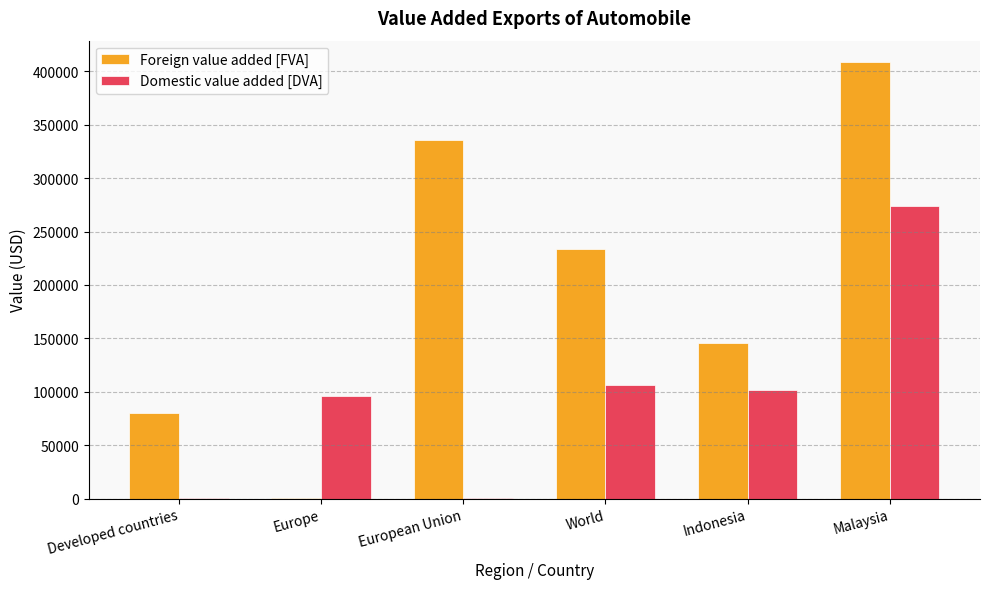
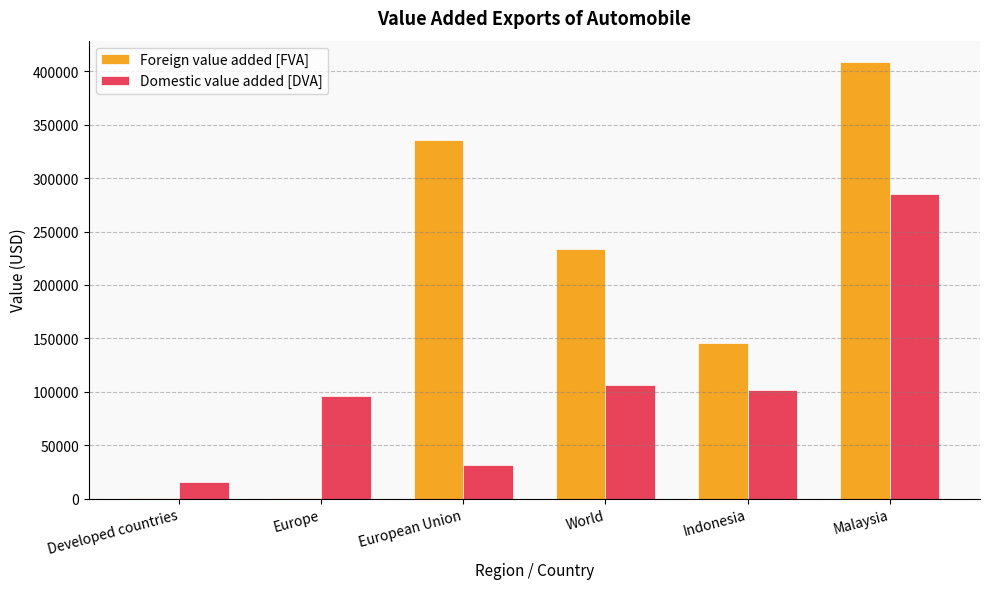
  {
    "Foreign value added [FVA]": {
-     "Developed countries": 80000,
+     "Developed countries": 1000,
      "European Union": 336000,
      "World": 234000,
      "Indonesia": 145000,
      "Malaysia": 408000
    },
    "Domestic value added [DVA]": {
-     "Developed countries": 0,
+     "Developed countries": 16000,
      "Europe": 96000,
-     "European Union": 0,
+     "European Union": 31000,
      "World": 107000,
      "Indonesia": 101000,
-     "Malaysia": 274000
+     "Malaysia": 285000
    }
  }
